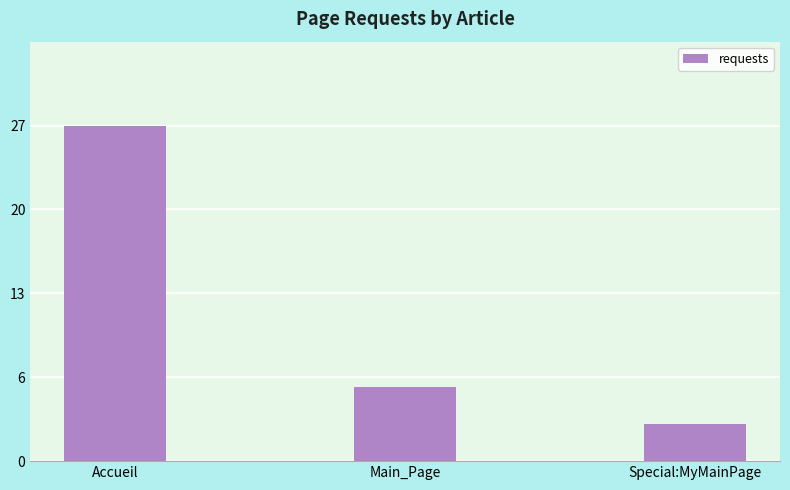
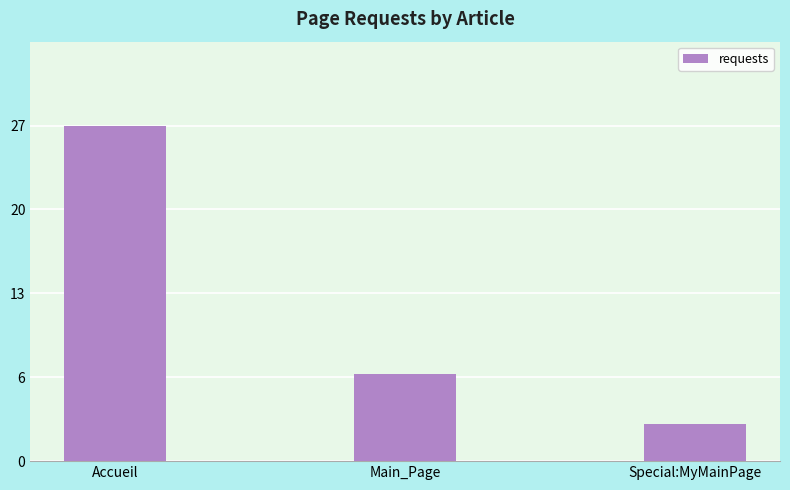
  {
    "Accueil": 27,
-   "Main_Page": 6,
+   "Main_Page": 7,
    "Special:MyMainPage": 3
  }
